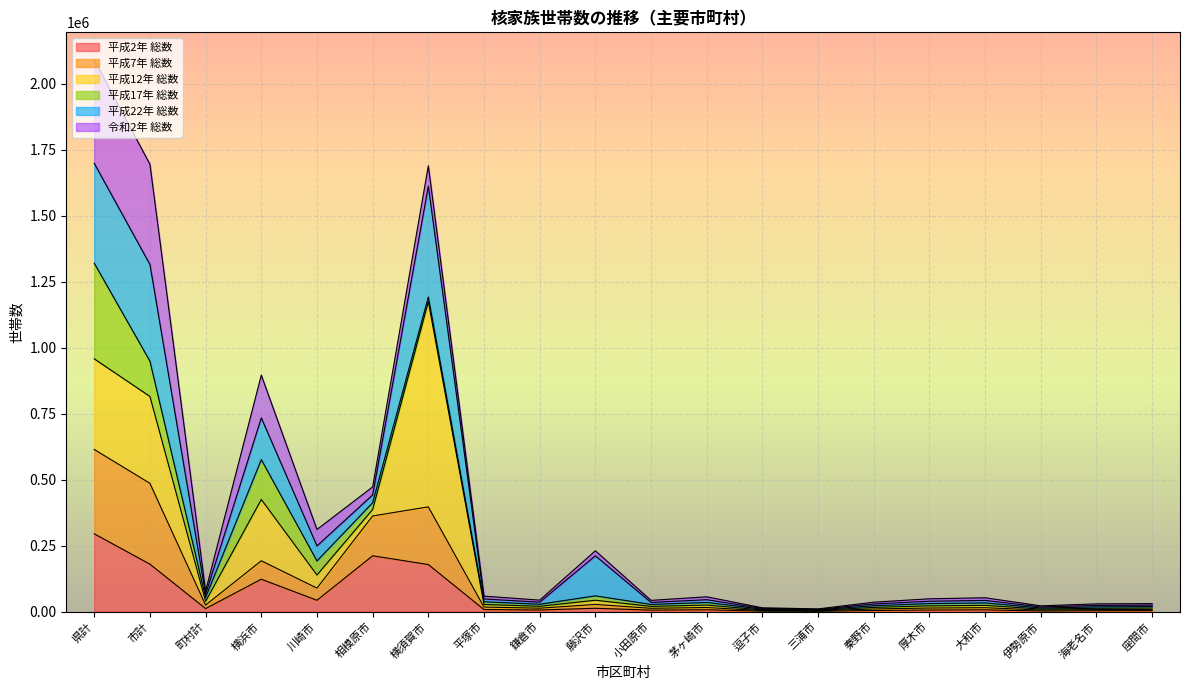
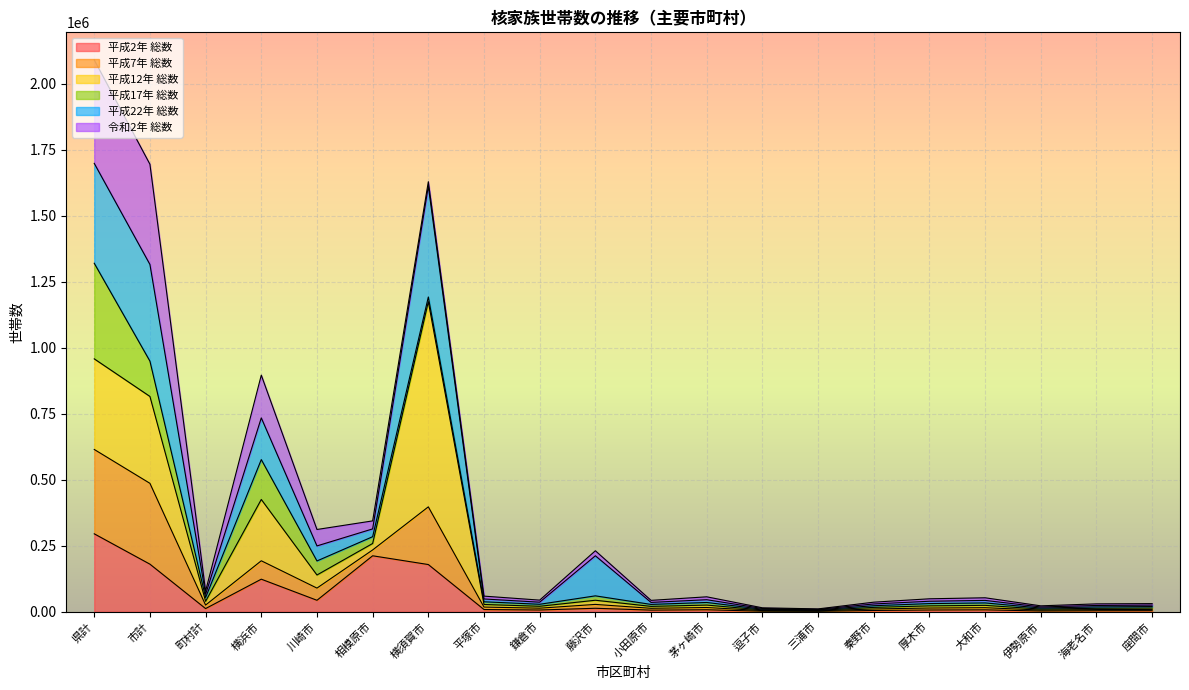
  {
    "平成2年 総数": {
      "県計": 300000,
      "市計": 180000,
      "町村計": 10000,
      "横浜市": 120000,
      "川崎市": 40000,
      "相模原市": 210000,
      "横須賀市": 180000,
      "藤沢市": 10000
    },
    "平成7年 総数": {
      "県計": 320000,
      "市計": 310000,
      "町村計": 10000,
      "横浜市": 70000,
      "川崎市": 50000,
-     "相模原市": 150000,
+     "相模原市": 20000,
      "横須賀市": 220000,
      "藤沢市": 10000
    },
    "平成12年 総数": {
      "県計": 340000,
      "市計": 330000,
      "町村計": 10000,
      "横浜市": 230000,
      "川崎市": 50000,
      "相模原市": 20000,
      "横須賀市": 780000,
      "平塚市": 10000,
      "藤沢市": 20000
    },
    "平成17年 総数": {
      "県計": 360000,
      "市計": 130000,
      "町村計": 10000,
      "横浜市": 150000,
      "川崎市": 50000,
      "相模原市": 30000,
      "横須賀市": 20000,
      "平塚市": 10000,
      "藤沢市": 20000,
      "茅ヶ崎市": 10000
    },
    "平成22年 総数": {
      "県計": 380000,
      "市計": 370000,
      "町村計": 10000,
      "横浜市": 160000,
      "川崎市": 60000,
      "相模原市": 30000,
      "横須賀市": 420000,
      "平塚市": 10000,
      "藤沢市": 150000,
      "茅ヶ崎市": 10000
    },
    "令和2年 総数": {
      "市計": 380000,
      "町村計": 10000,
      "横浜市": 160000,
      "川崎市": 60000,
      "相模原市": 30000,
-     "横須賀市": 80000,
+     "横須賀市": 20000,
      "平塚市": 10000,
      "藤沢市": 20000,
      "茅ヶ崎市": 10000,
      "大和市": 10000
    }
  }
